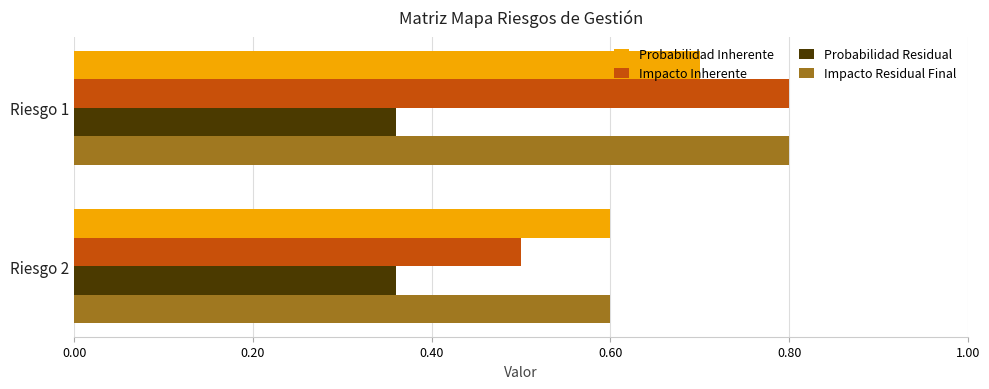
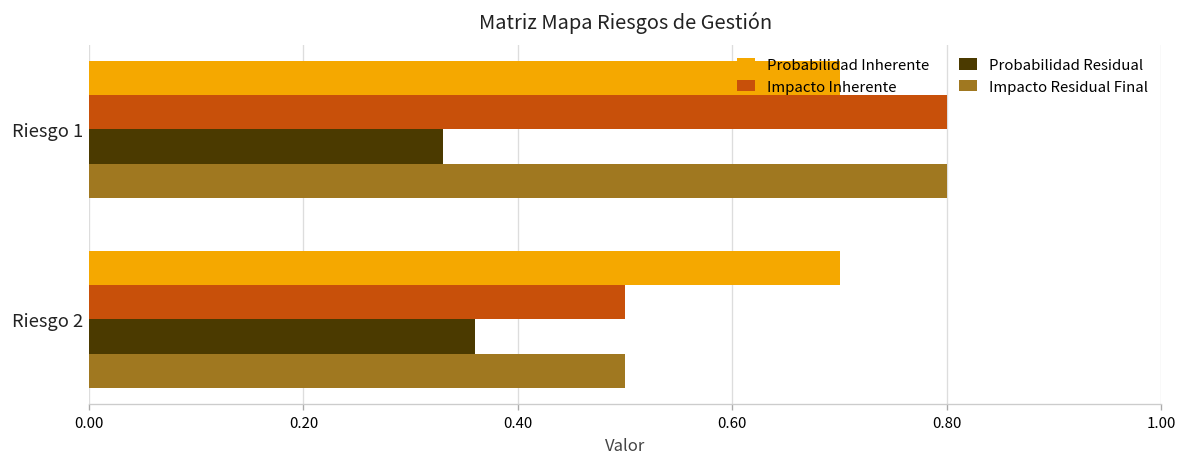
  {
    "Probabilidad Inherente": {
      "Riesgo 1": 0.7,
-     "Riesgo 2": 0.6
+     "Riesgo 2": 0.7
    },
    "Impacto Inherente": {
      "Riesgo 1": 0.80,
      "Riesgo 2": 0.50
    },
    "Probabilidad Residual": {
-     "Riesgo 1": 0.36,
+     "Riesgo 1": 0.33,
      "Riesgo 2": 0.36
    },
    "Impacto Residual Final": {
      "Riesgo 1": 0.8,
-     "Riesgo 2": 0.6
+     "Riesgo 2": 0.5
    }
  }
